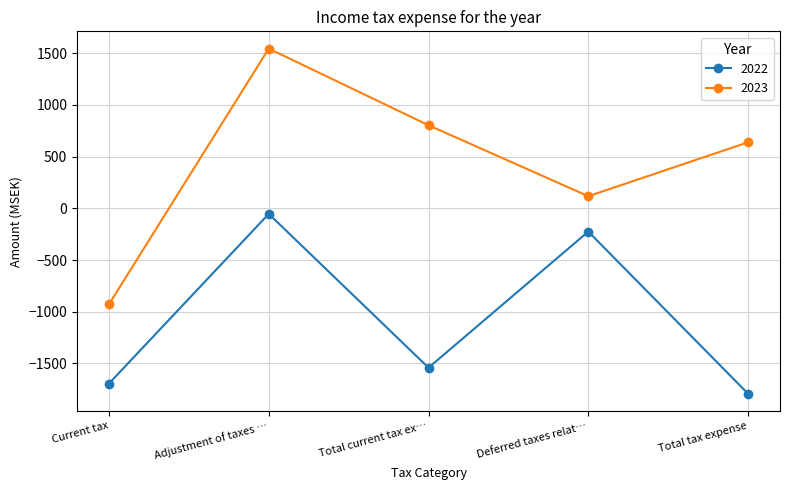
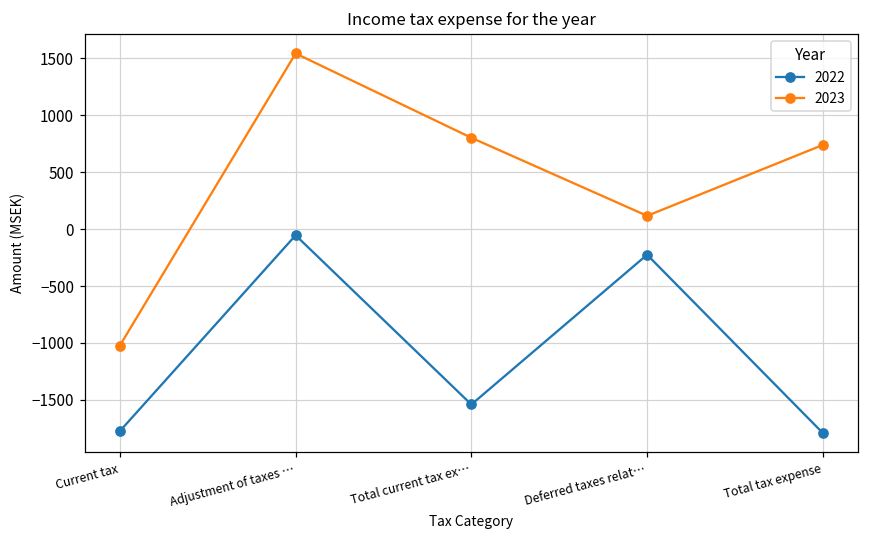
  {
    "2022": {
-     "Current tax": -1690,
+     "Current tax": -1780,
      "Adjustment of taxes …": -50,
      "Total current tax ex…": -1540,
      "Deferred taxes relat…": -230,
      "Total tax expense": -1790
    },
    "2023": {
-     "Current tax": -930,
+     "Current tax": -1020,
      "Adjustment of taxes …": 1540,
      "Total current tax ex…": 800,
      "Deferred taxes relat…": 120,
-     "Total tax expense": 640
+     "Total tax expense": 740
    }
  }
